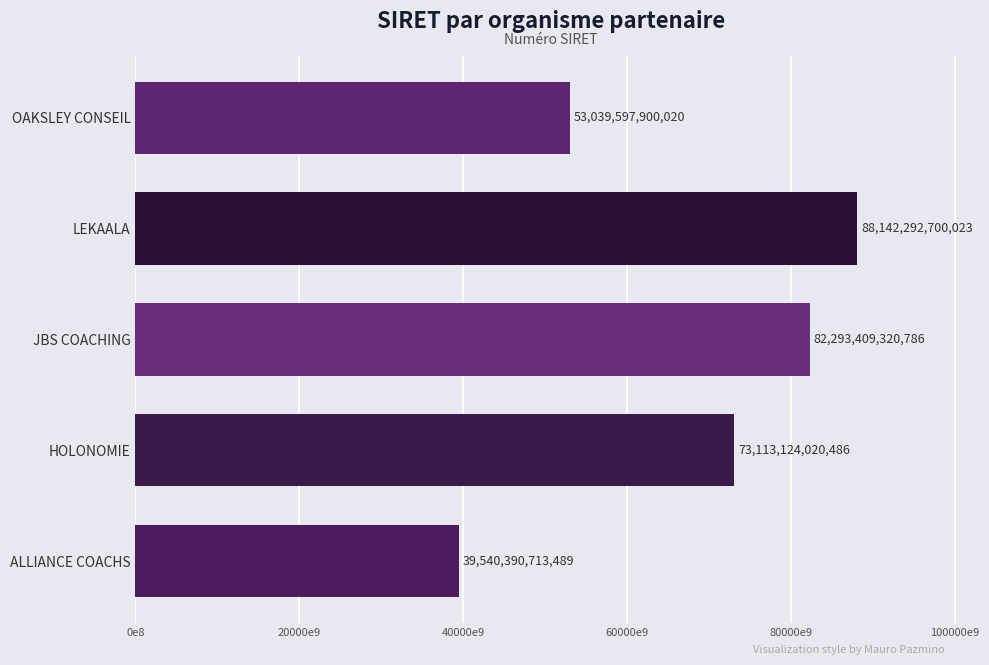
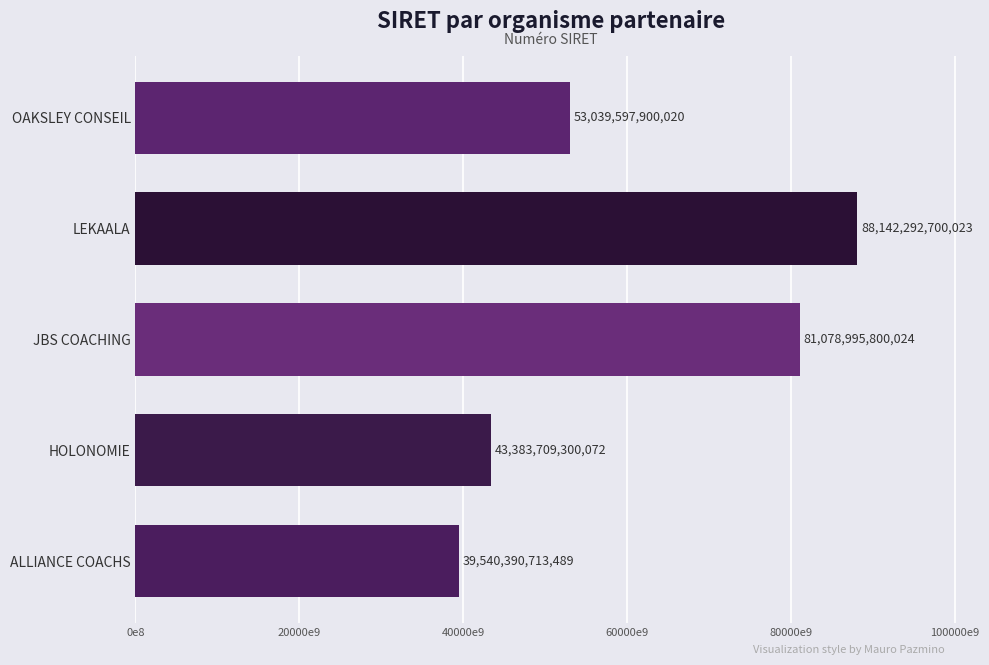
  {
    "OAKSLEY CONSEIL": "53,039,597,900,020",
    "LEKAALA": "88,142,292,700,023",
-   "JBS COACHING": "82,293,409,320,786",
-   "HOLONOMIE": "73,113,124,020,486",
+   "JBS COACHING": "81,078,995,800,024",
+   "HOLONOMIE": "43,383,709,300,072",
    "ALLIANCE COACHS": "39,540,390,713,489"
  }
